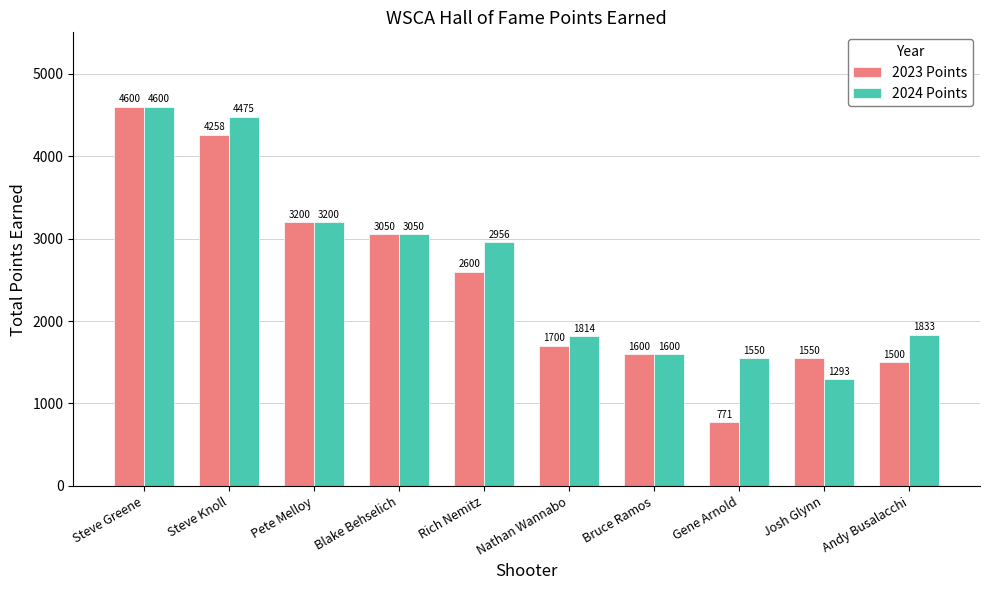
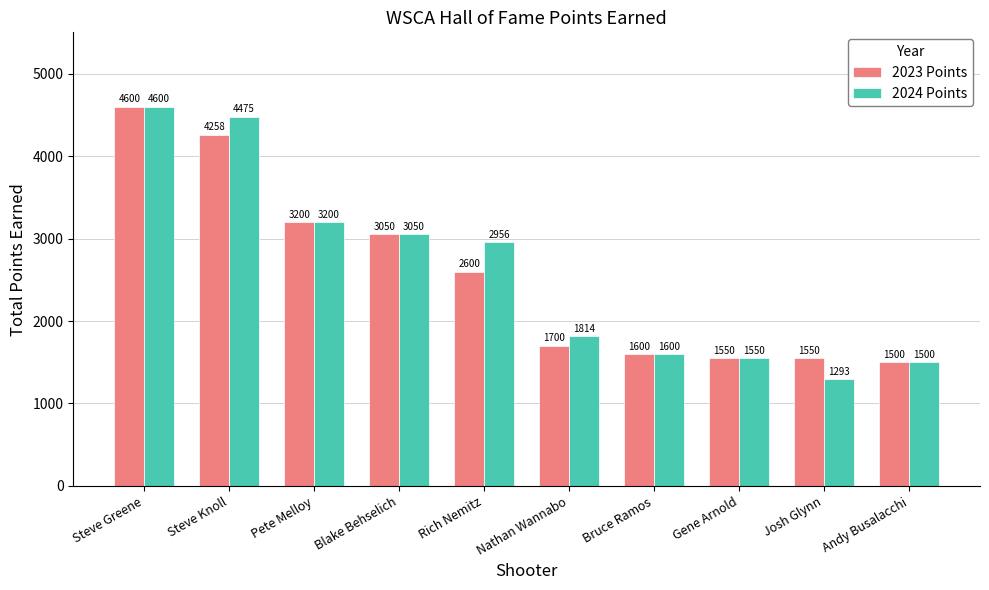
  {
    "2023 Points": {
      "Steve Greene": 4600,
      "Steve Knoll": 4258,
      "Pete Melloy": 3200,
      "Blake Behselich": 3050,
      "Rich Nemitz": 2600,
      "Nathan Wannabo": 1700,
      "Bruce Ramos": 1600,
-     "Gene Arnold": 771,
+     "Gene Arnold": 1550,
      "Josh Glynn": 1550,
      "Andy Busalacchi": 1500
    },
    "2024 Points": {
      "Steve Greene": 4600,
      "Steve Knoll": 4475,
      "Pete Melloy": 3200,
      "Blake Behselich": 3050,
      "Rich Nemitz": 2956,
      "Nathan Wannabo": 1814,
      "Bruce Ramos": 1600,
      "Gene Arnold": 1550,
      "Josh Glynn": 1293,
-     "Andy Busalacchi": 1833
+     "Andy Busalacchi": 1500
    }
  }
